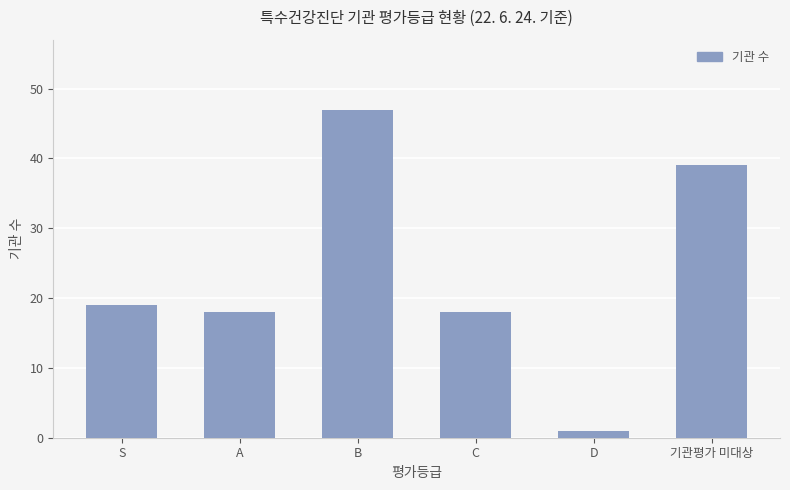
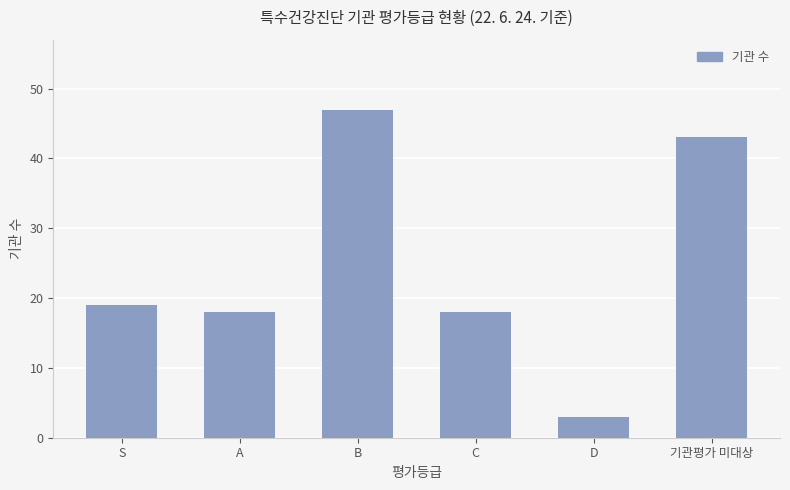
  {
    "S": 19,
    "A": 18,
    "B": 47,
    "C": 18,
-   "D": 1,
-   "기관평가 미대상": 39
+   "D": 3,
+   "기관평가 미대상": 43
  }
